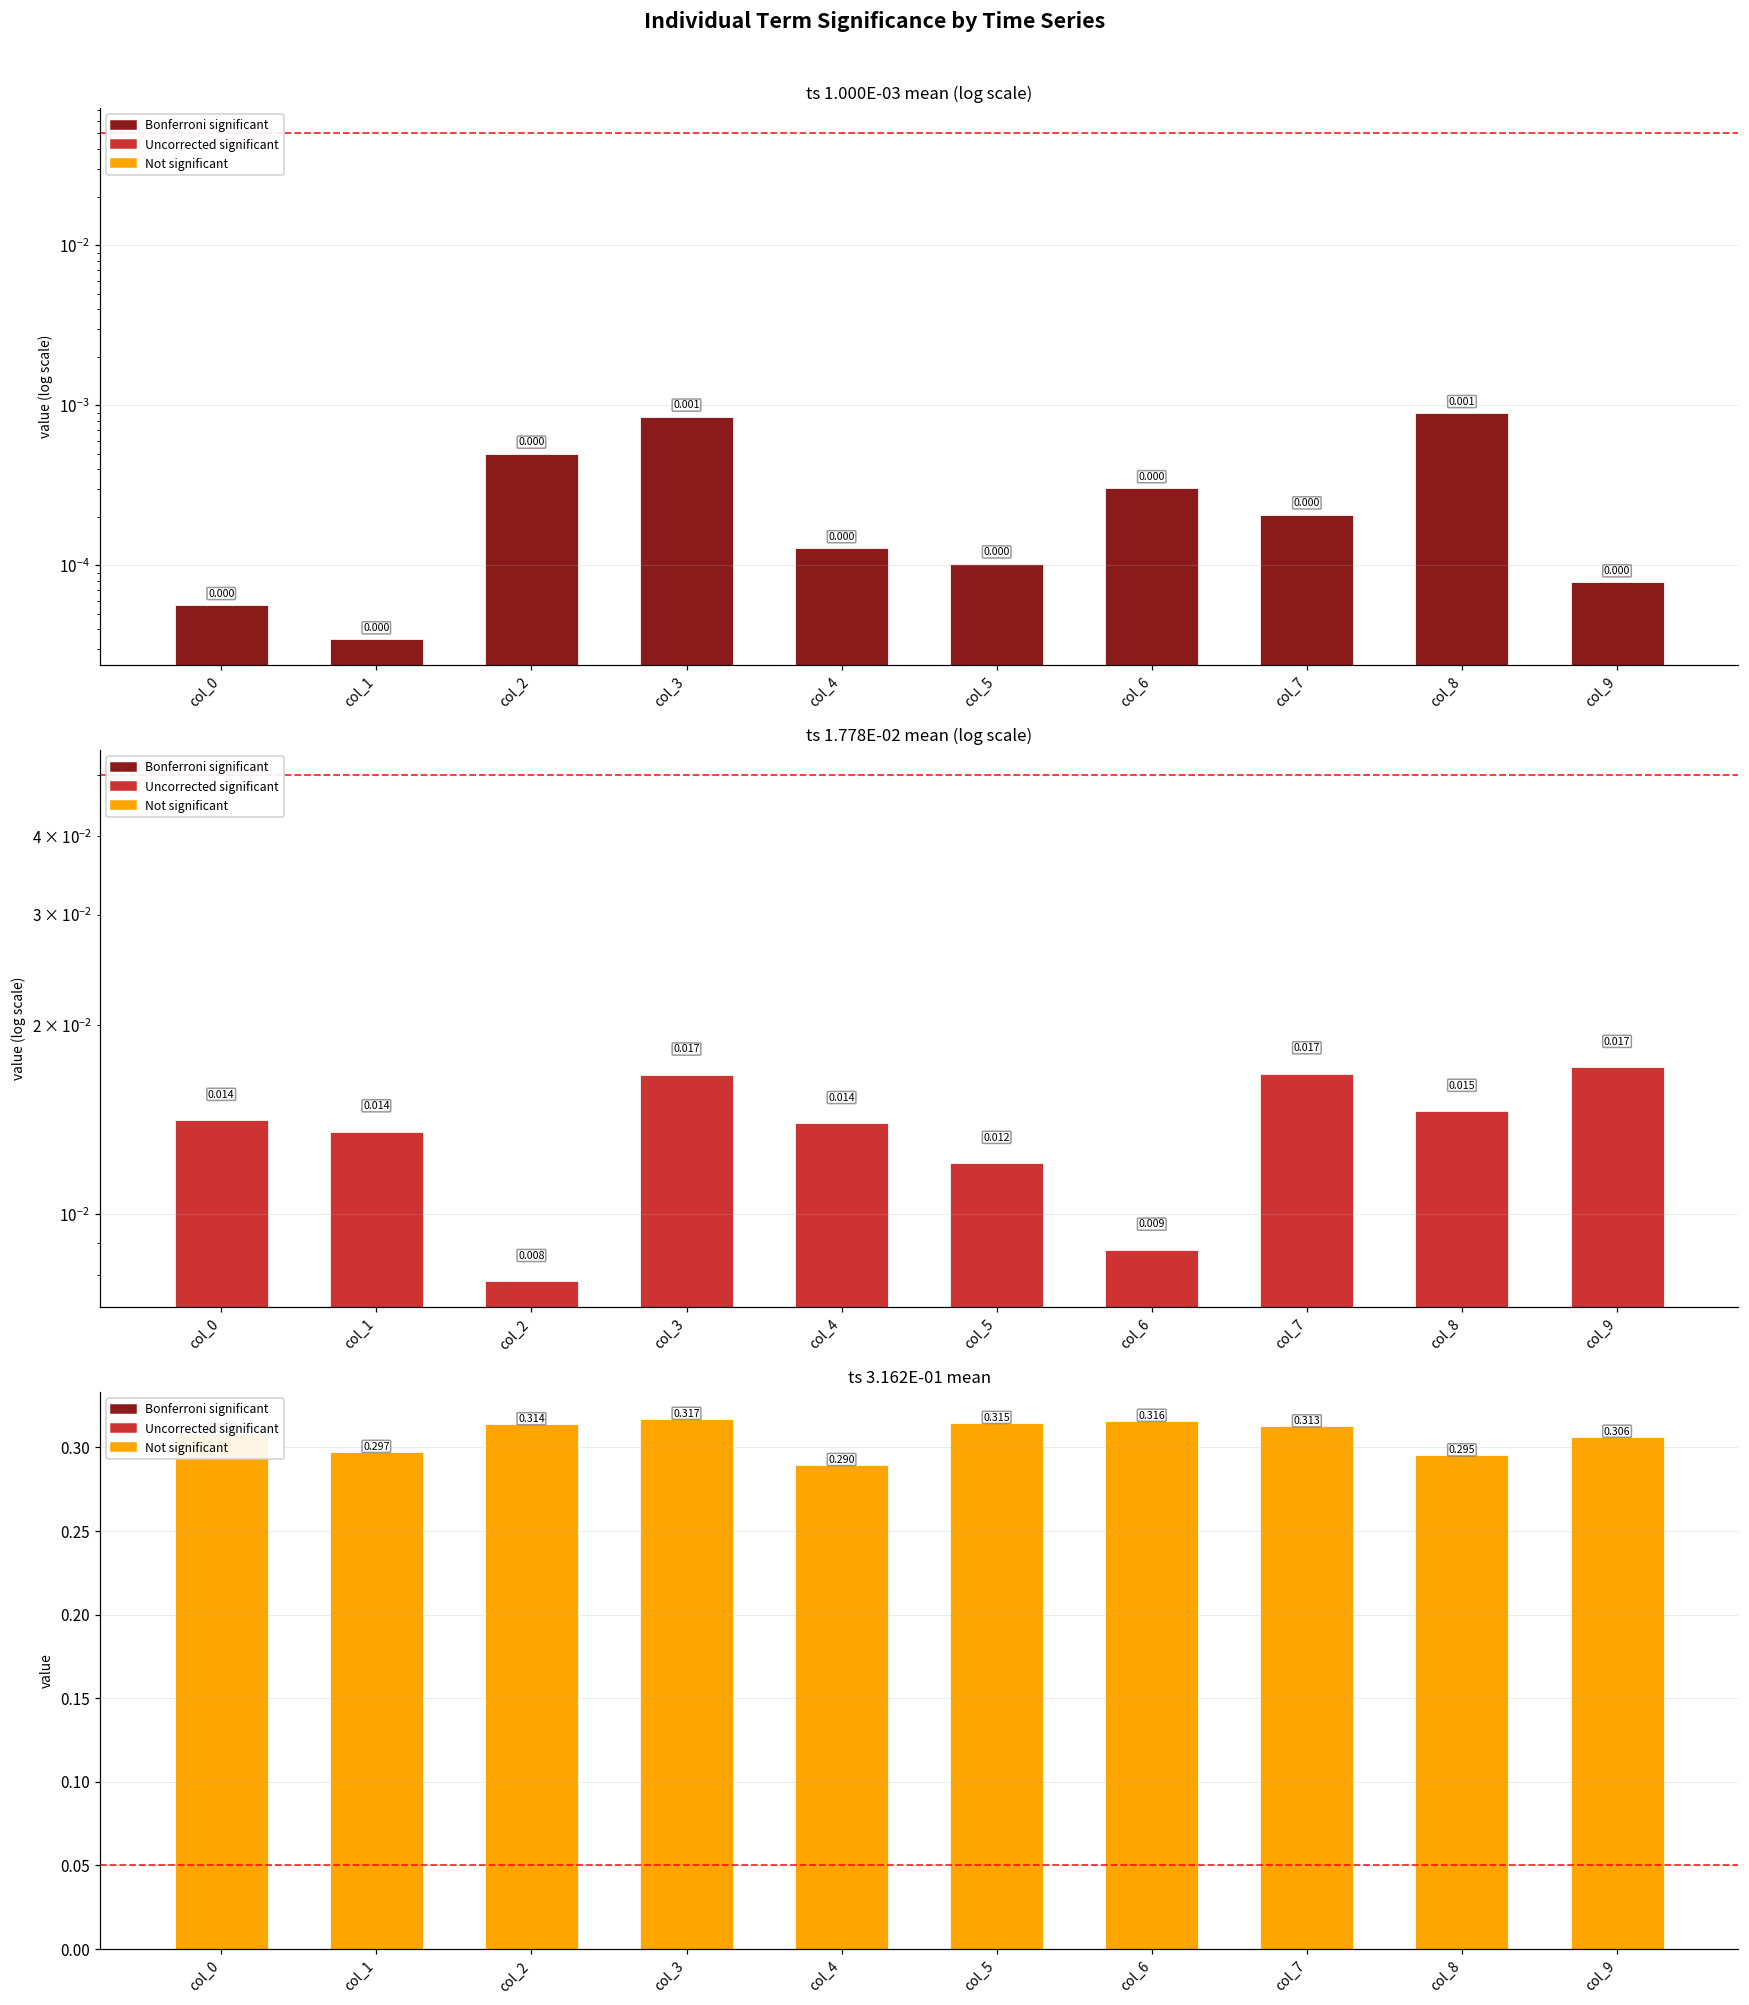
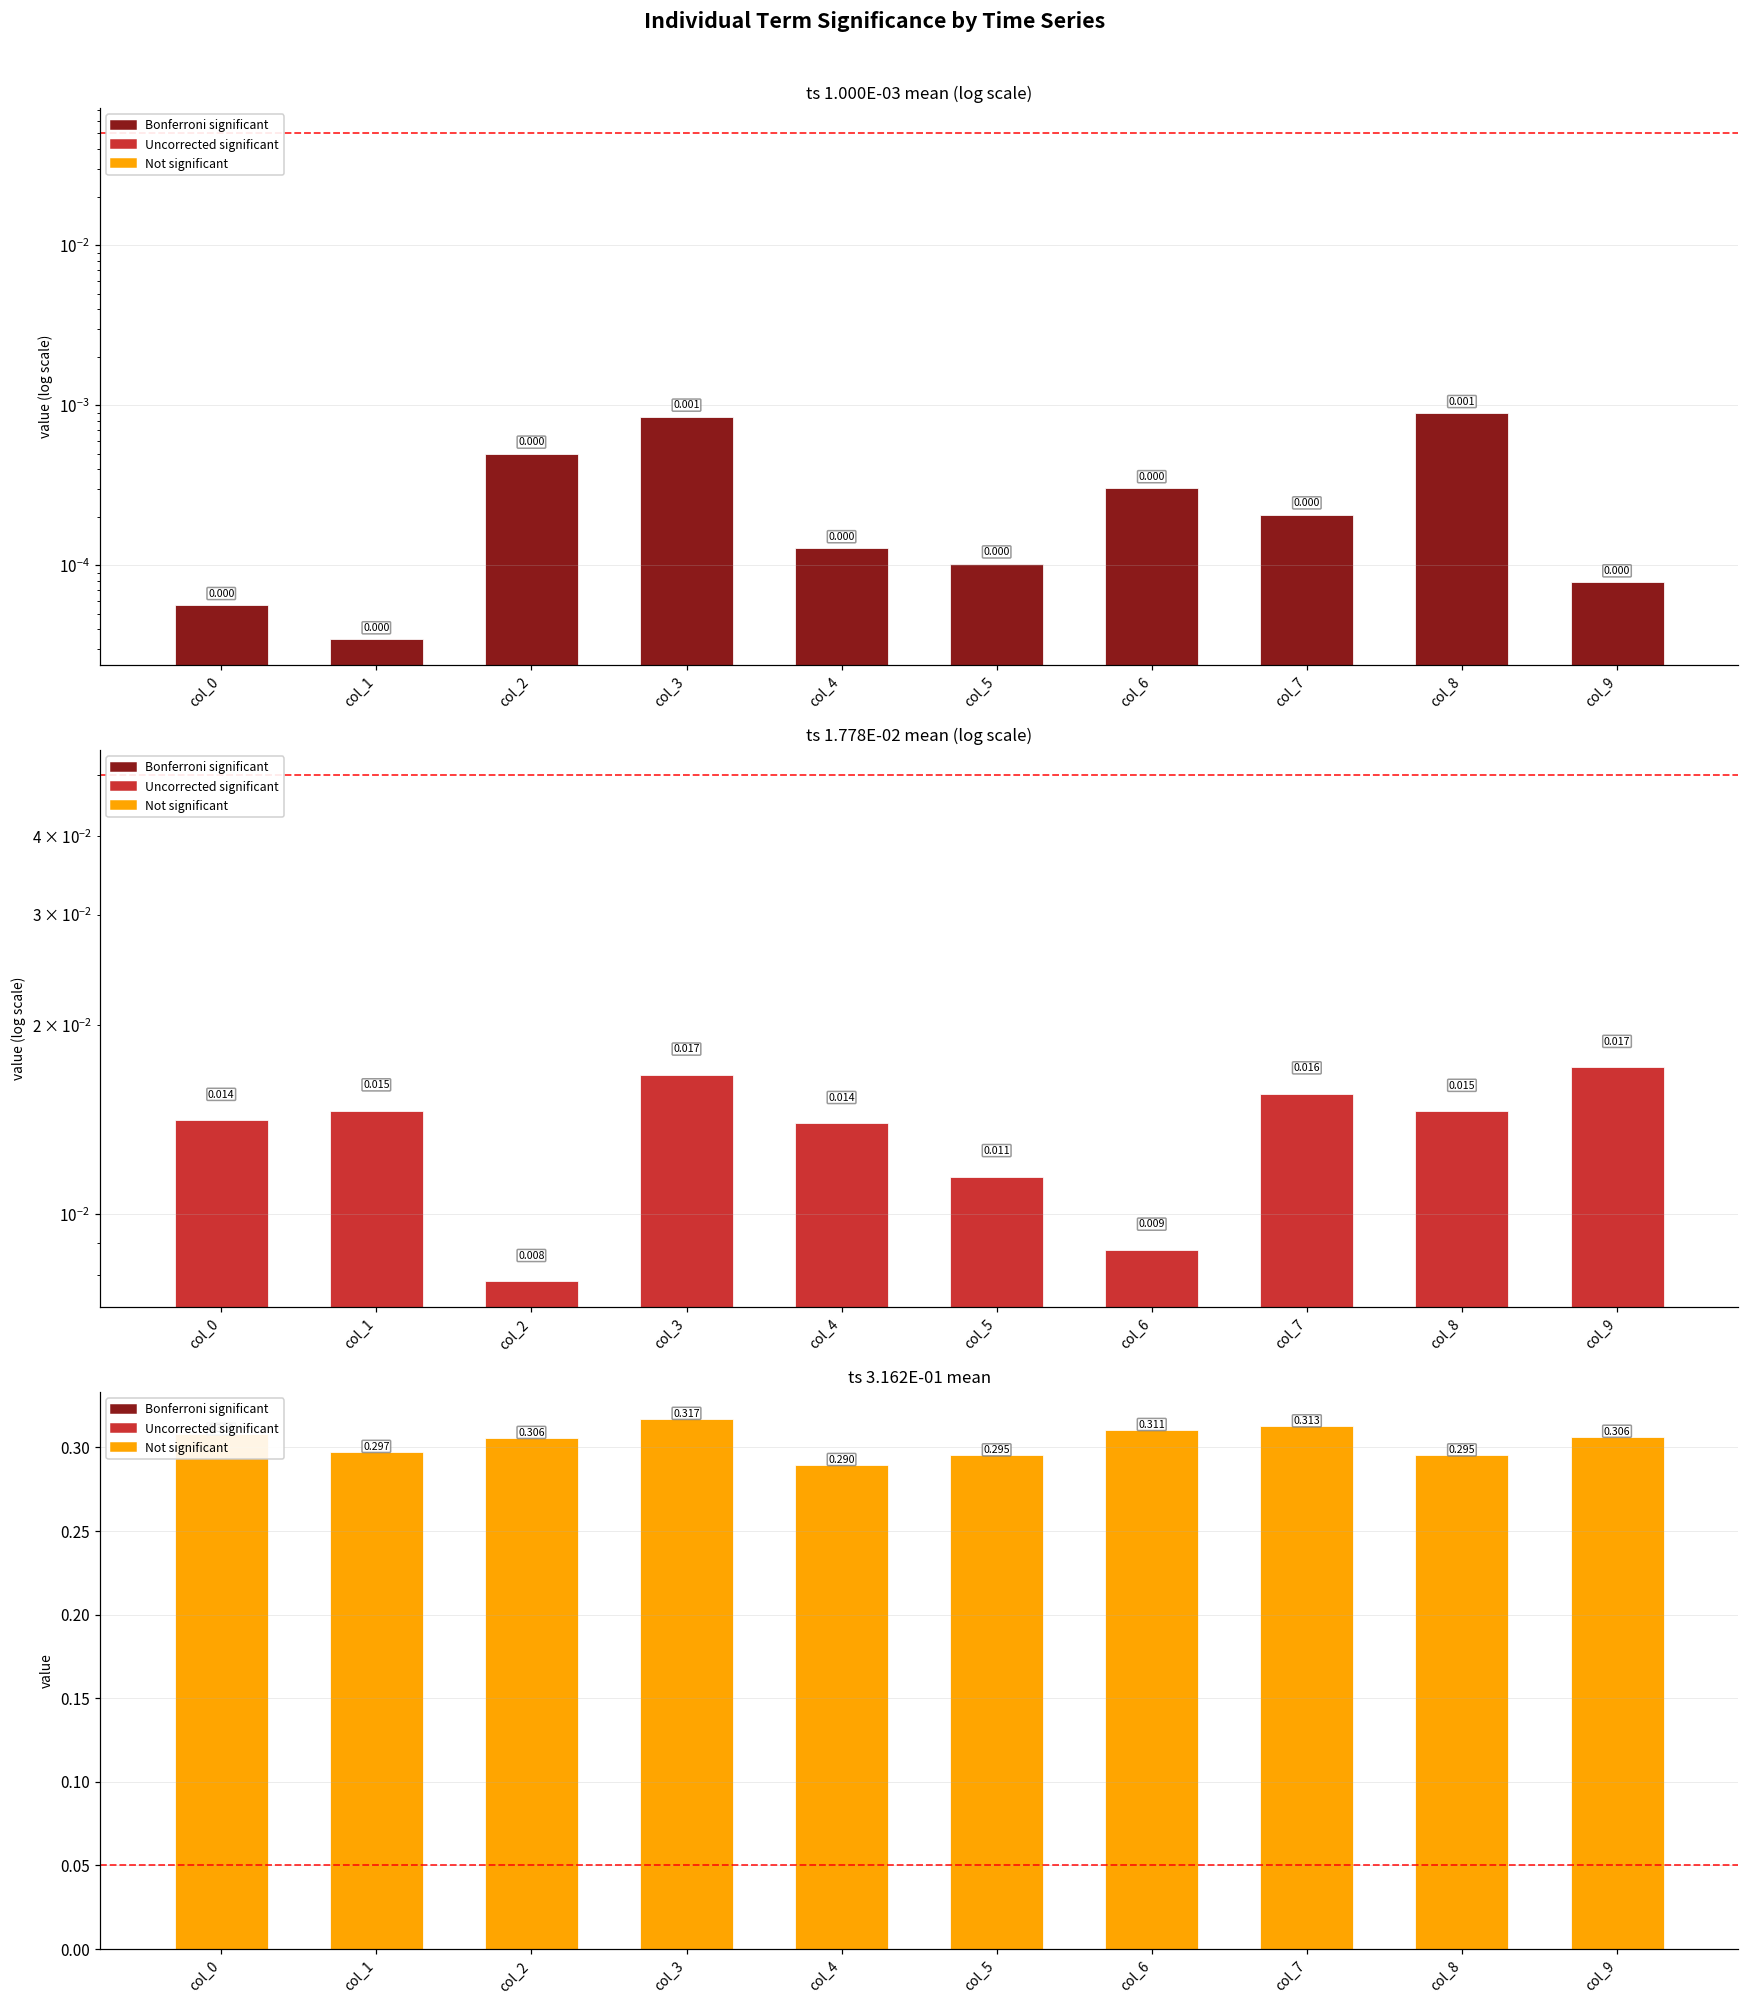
  {
    "ts 1.778E-02 mean (log scale)": {
-     "col_1": 0.014,
-     "col_5": 0.012,
-     "col_7": 0.017
+     "col_1": 0.015,
+     "col_5": 0.011,
+     "col_7": 0.016
    },
    "ts 3.162E-01 mean": {
-     "col_2": 0.314,
-     "col_5": 0.315,
-     "col_6": 0.316
+     "col_2": 0.306,
+     "col_5": 0.295,
+     "col_6": 0.311
    }
  }
